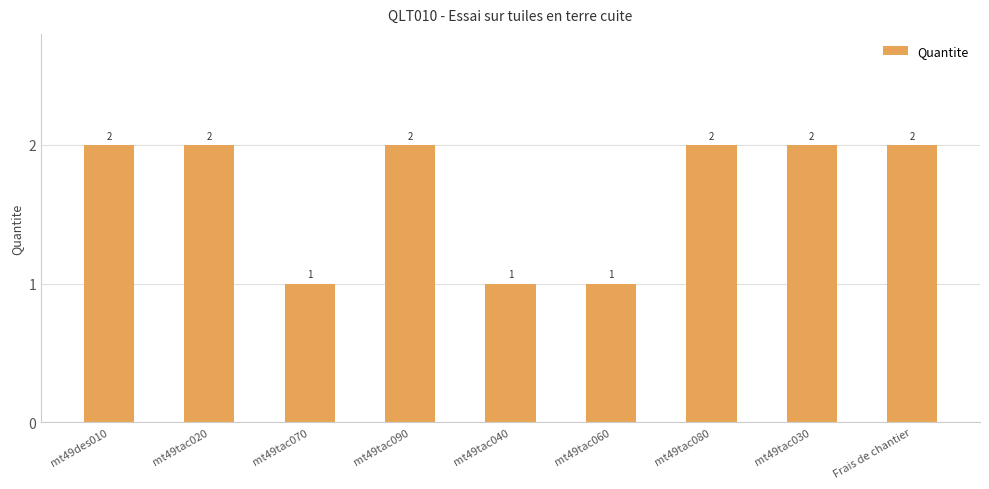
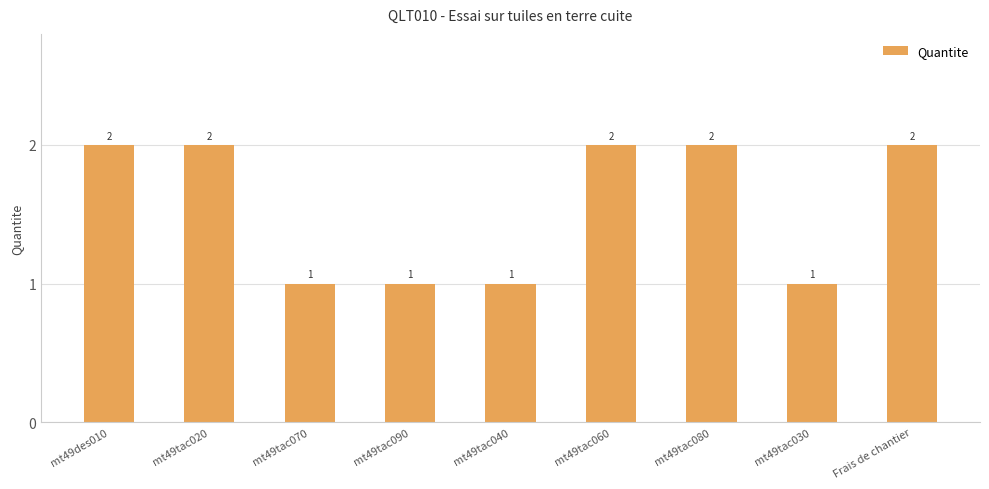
  {
    "mt49des010": 2,
    "mt49tac020": 2,
    "mt49tac070": 1,
-   "mt49tac090": 2,
+   "mt49tac090": 1,
    "mt49tac040": 1,
-   "mt49tac060": 1,
+   "mt49tac060": 2,
    "mt49tac080": 2,
-   "mt49tac030": 2,
+   "mt49tac030": 1,
    "Frais de chantier": 2
  }
